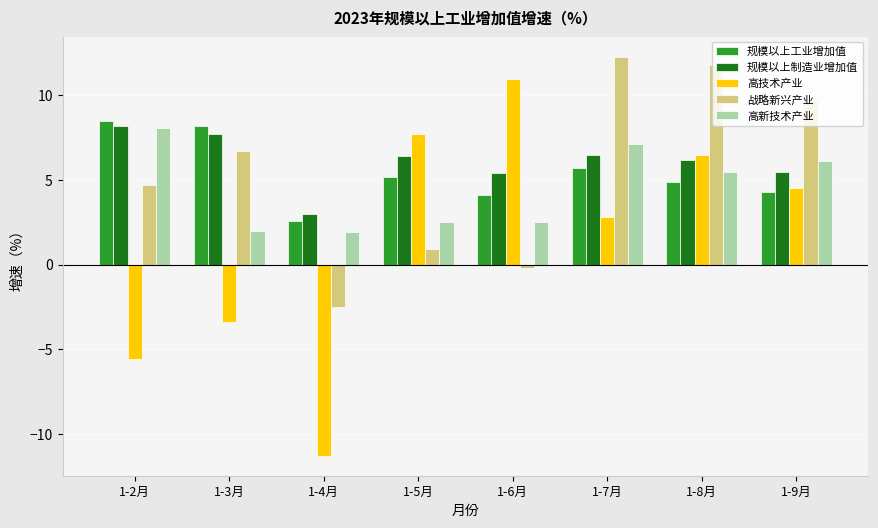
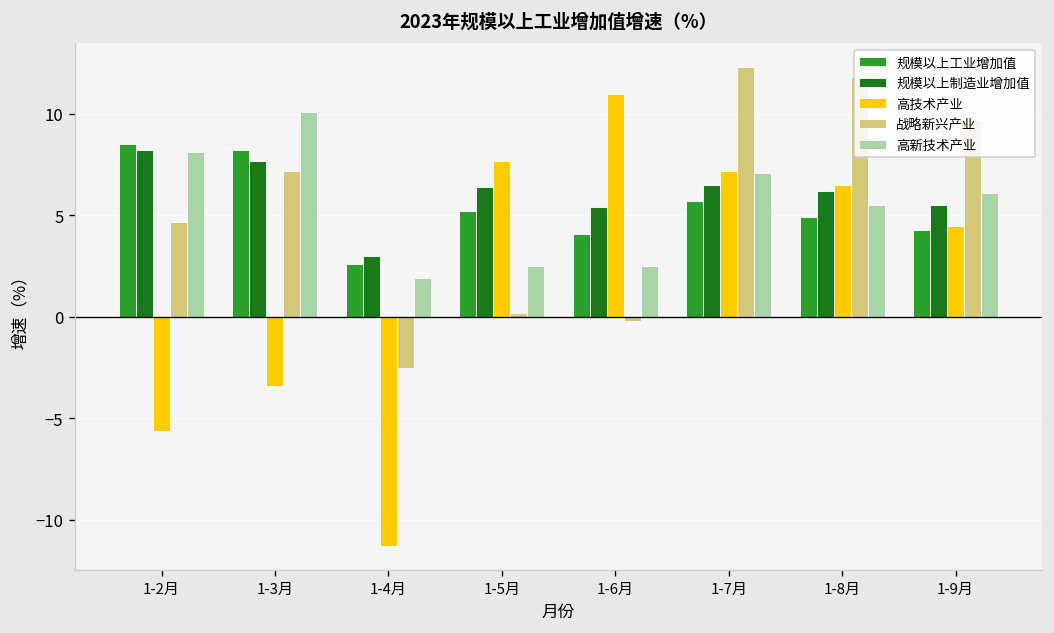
  {
    "高技术产业": {
      "1-2月": -5.6,
      "1-3月": -3.4,
      "1-4月": -11.3,
      "1-5月": 7.7,
      "1-6月": 11.0,
-     "1-7月": 2.8,
+     "1-7月": 7.2,
      "1-8月": 6.5,
      "1-9月": 4.5
    },
    "战略新兴产业": {
      "1-2月": 4.7,
-     "1-3月": 6.7,
+     "1-3月": 7.2,
      "1-4月": -2.5,
-     "1-5月": 0.9,
+     "1-5月": 0.2,
      "1-6月": -0.2,
      "1-7月": 12.3
    },
    "高新技术产业": {
      "1-2月": 8.1,
-     "1-3月": 2.0,
+     "1-3月": 10.1,
      "1-4月": 1.9,
      "1-5月": 2.5,
      "1-6月": 2.5,
      "1-7月": 7.1,
      "1-8月": 5.5,
      "1-9月": 6.1
    }
  }
